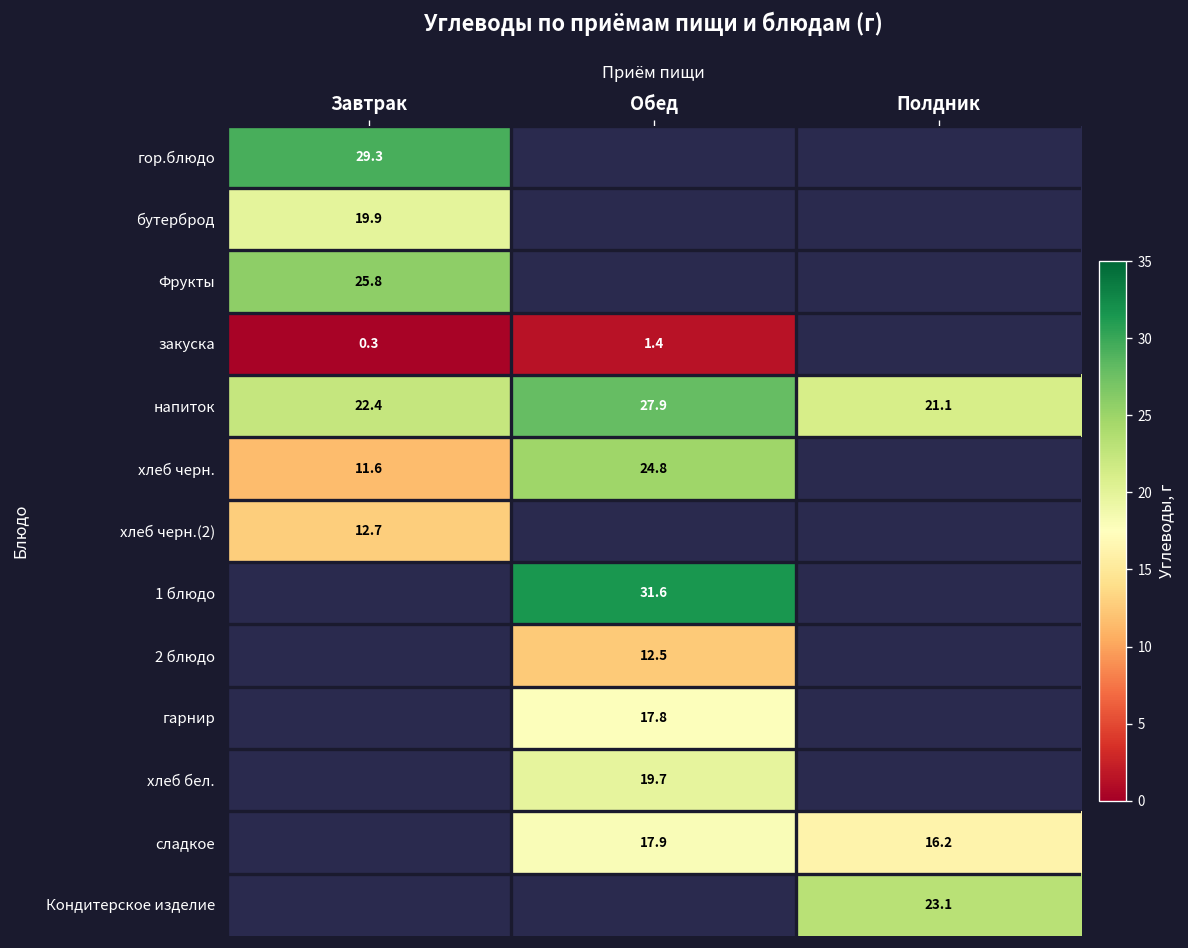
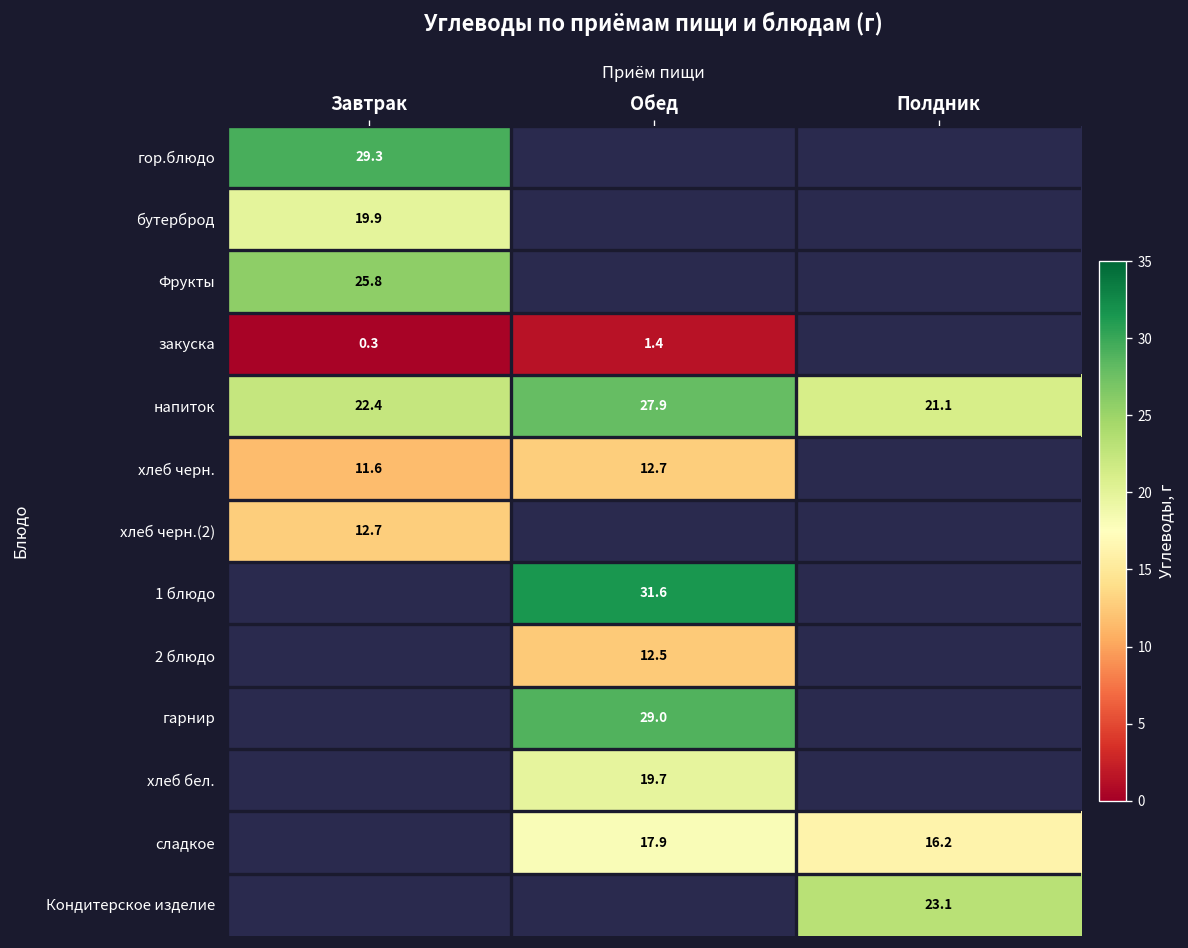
  {
    "гор.блюдо": {
      "Завтрак": 29.3
    },
    "бутерброд": {
      "Завтрак": 19.9
    },
    "Фрукты": {
      "Завтрак": 25.8
    },
    "закуска": {
      "Завтрак": 0.3,
      "Обед": 1.4
    },
    "напиток": {
      "Завтрак": 22.4,
      "Обед": 27.9,
      "Полдник": 21.1
    },
    "хлеб черн.": {
      "Завтрак": 11.6,
-     "Обед": 24.8
+     "Обед": 12.7
    },
    "хлеб черн.(2)": {
      "Завтрак": 12.7
    },
    "1 блюдо": {
      "Обед": 31.6
    },
    "2 блюдо": {
      "Обед": 12.5
    },
    "гарнир": {
-     "Обед": 17.8
+     "Обед": 29.0
    },
    "хлеб бел.": {
      "Обед": 19.7
    },
    "сладкое": {
      "Обед": 17.9,
      "Полдник": 16.2
    },
    "Кондитерское изделие": {
      "Полдник": 23.1
    }
  }
